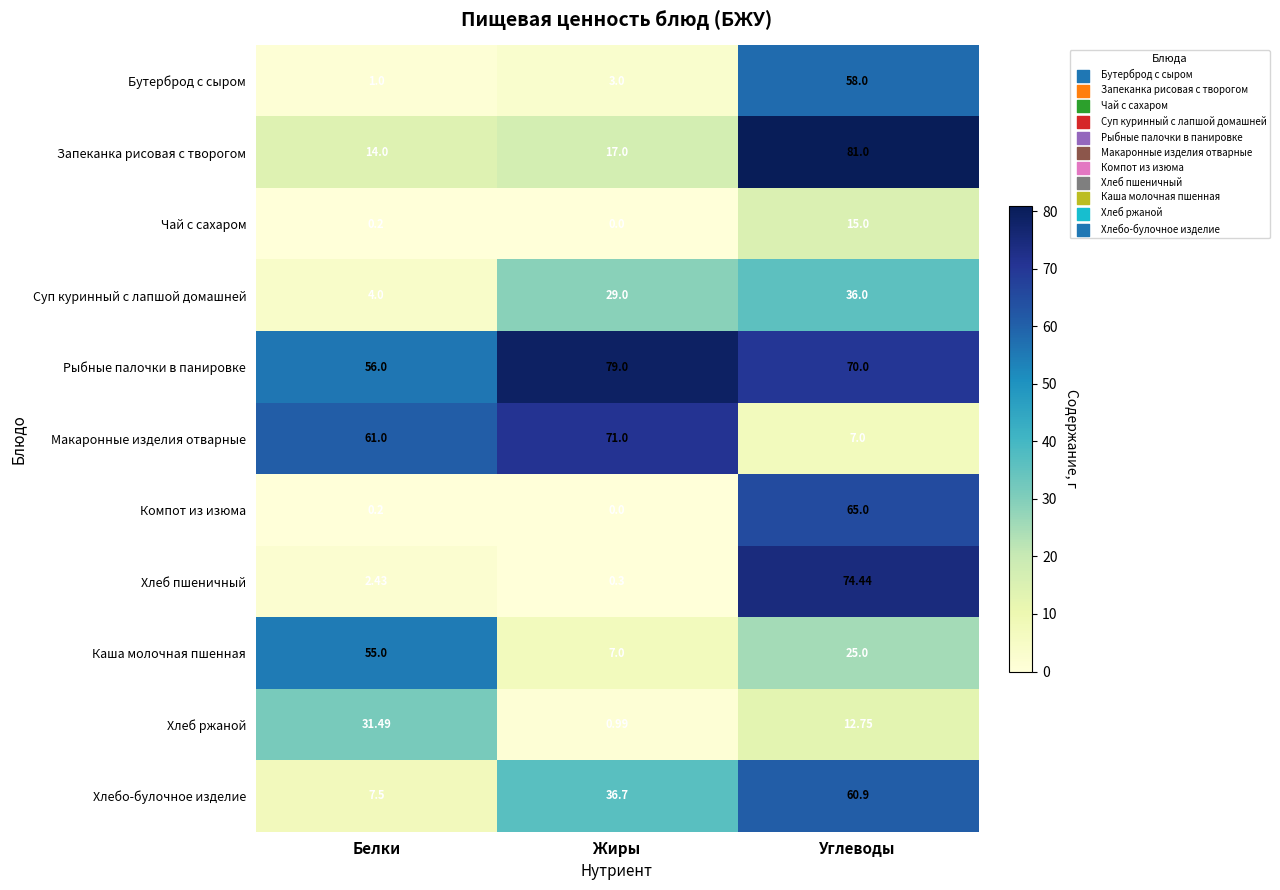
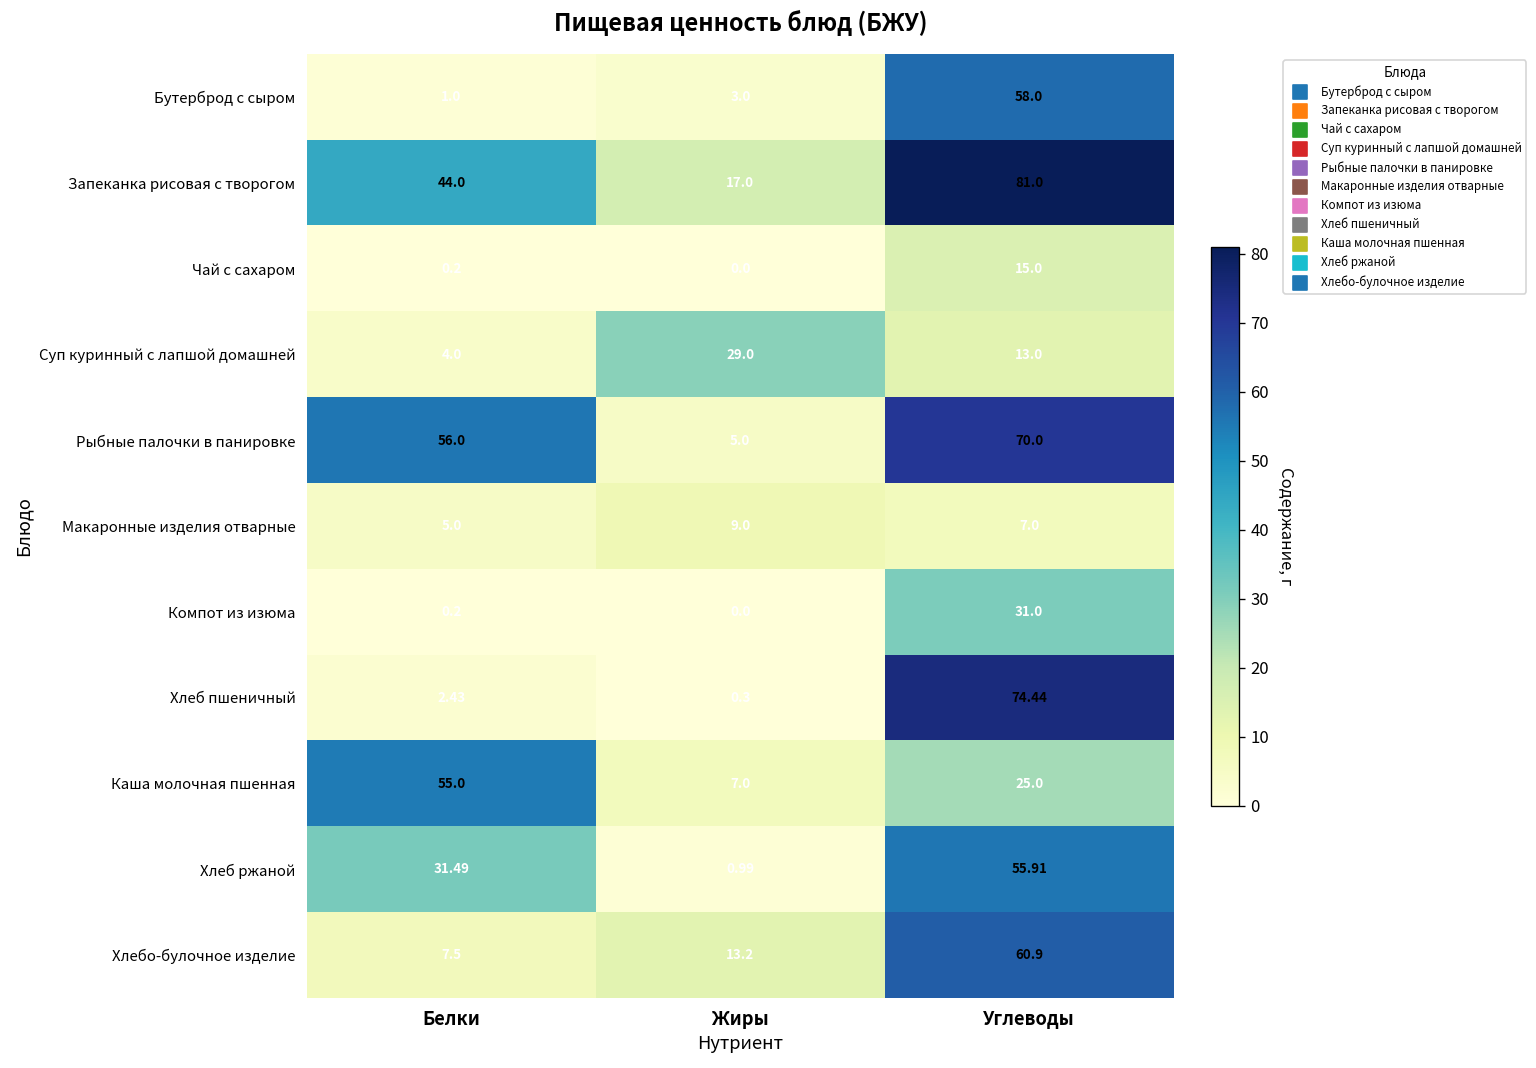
  {
    "Бутерброд с сыром": {
      "Жиры": 3.0,
      "Углеводы": 58.0
    },
    "Запеканка рисовая с творогом": {
-     "Белки": 14.0,
+     "Белки": 44.0,
      "Жиры": 17.0,
      "Углеводы": 81.0
    },
    "Чай с сахаром": {
      "Углеводы": 15.0
    },
    "Суп куринный с лапшой домашней": {
      "Белки": 4.0,
      "Жиры": 29.0,
-     "Углеводы": 36.0
+     "Углеводы": 13.0
    },
    "Рыбные палочки в панировке": {
      "Белки": 56.0,
-     "Жиры": 79.0,
+     "Жиры": 5.0,
      "Углеводы": 70.0
    },
    "Макаронные изделия отварные": {
-     "Белки": 61.0,
-     "Жиры": 71.0,
+     "Белки": 5.0,
+     "Жиры": 9.0,
      "Углеводы": 7.0
    },
    "Компот из изюма": {
-     "Углеводы": 65.0
+     "Углеводы": 31.0
    },
    "Хлеб пшеничный": {
      "Углеводы": 74.44
    },
    "Каша молочная пшенная": {
      "Белки": 55.0,
      "Жиры": 7.0,
      "Углеводы": 25.0
    },
    "Хлеб ржаной": {
      "Белки": 31.49,
-     "Углеводы": 12.75
+     "Углеводы": 55.91
    },
    "Хлебо-булочное изделие": {
      "Белки": 7.5,
-     "Жиры": 36.7,
+     "Жиры": 13.2,
      "Углеводы": 60.9
    }
  }
